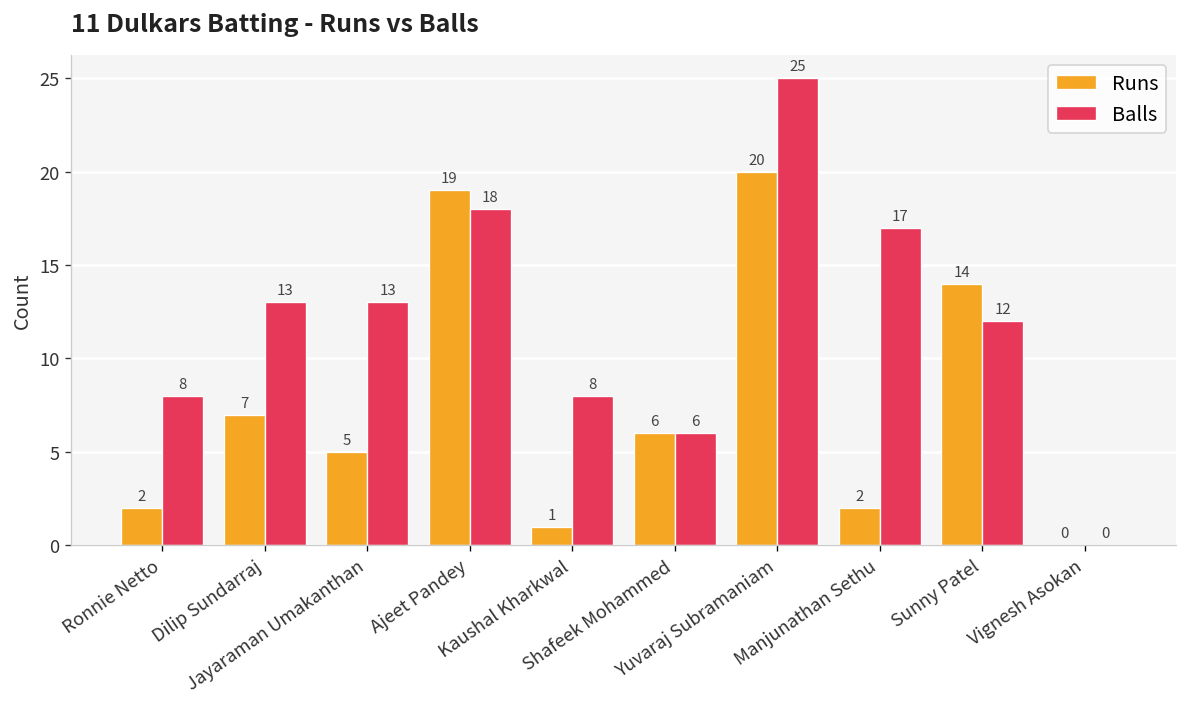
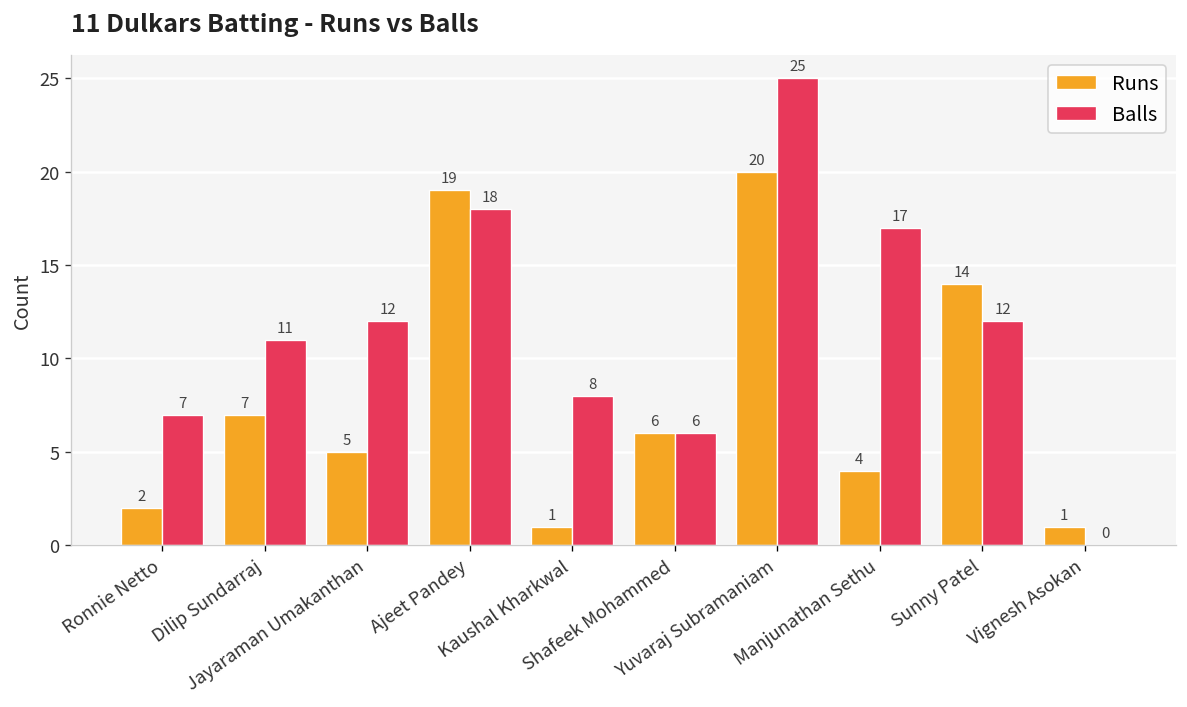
  {
    "Runs": {
      "Ronnie Netto": 2,
      "Dilip Sundarraj": 7,
      "Jayaraman Umakanthan": 5,
      "Ajeet Pandey": 19,
      "Kaushal Kharkwal": 1,
      "Shafeek Mohammed": 6,
      "Yuvaraj Subramaniam": 20,
-     "Manjunathan Sethu": 2,
+     "Manjunathan Sethu": 4,
      "Sunny Patel": 14,
-     "Vignesh Asokan": 0
+     "Vignesh Asokan": 1
    },
    "Balls": {
-     "Ronnie Netto": 8,
-     "Dilip Sundarraj": 13,
-     "Jayaraman Umakanthan": 13,
+     "Ronnie Netto": 7,
+     "Dilip Sundarraj": 11,
+     "Jayaraman Umakanthan": 12,
      "Ajeet Pandey": 18,
      "Kaushal Kharkwal": 8,
      "Shafeek Mohammed": 6,
      "Yuvaraj Subramaniam": 25,
      "Manjunathan Sethu": 17,
      "Sunny Patel": 12,
      "Vignesh Asokan": 0
    }
  }
